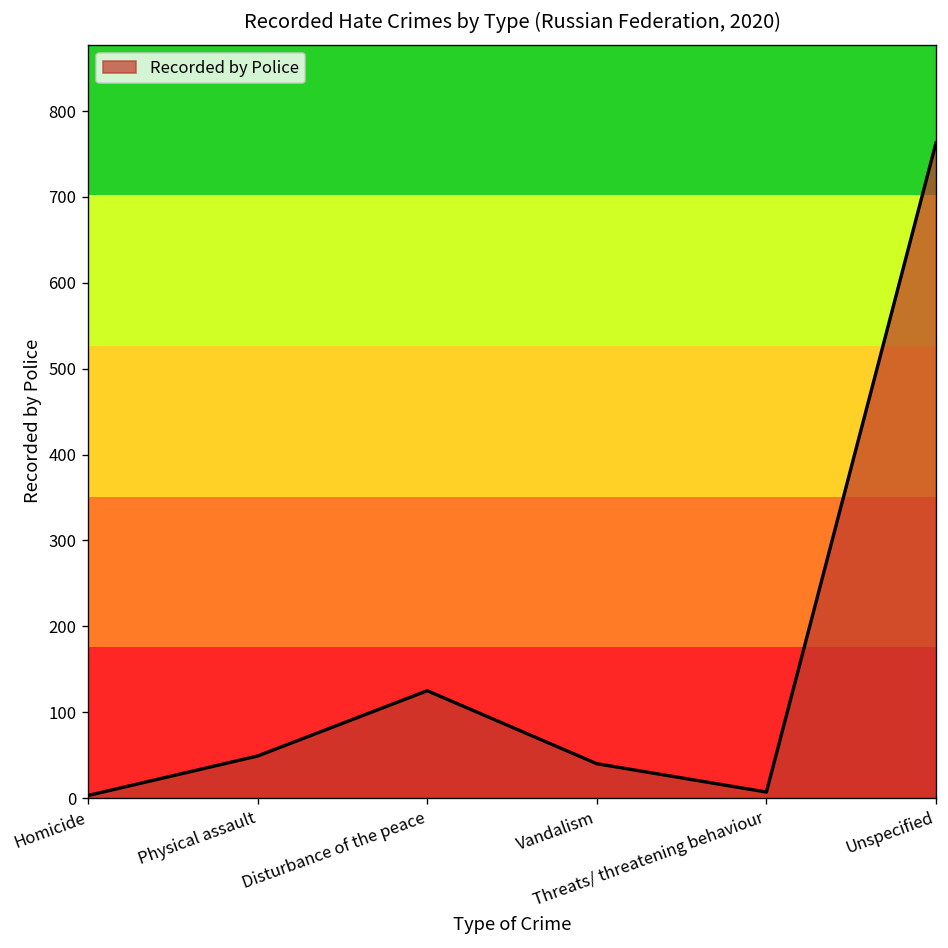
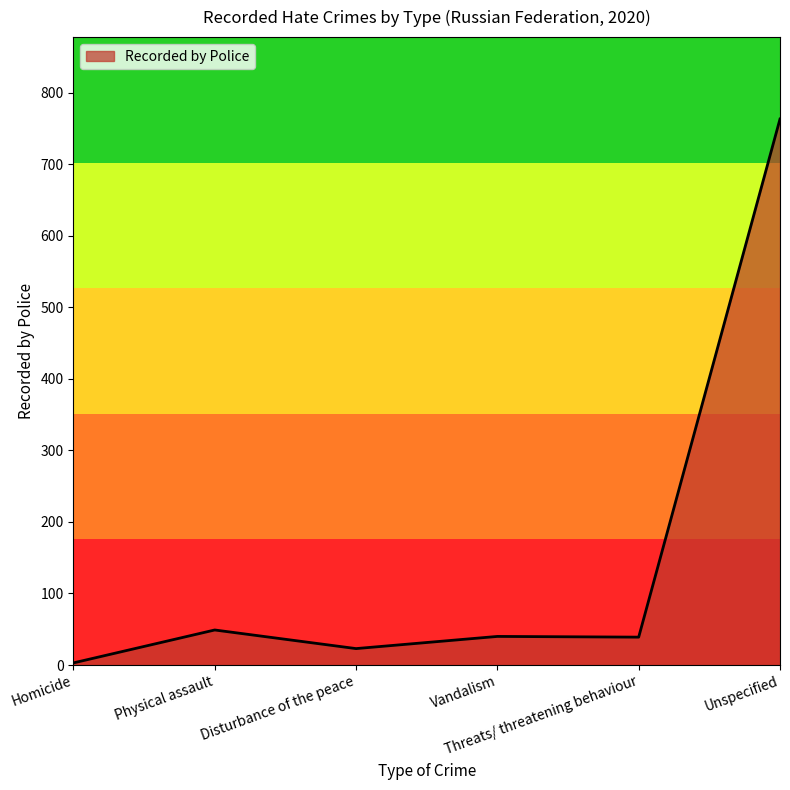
  {
    "Homicide": 0,
    "Physical assault": 50,
-   "Disturbance of the peace": 130,
+   "Disturbance of the peace": 20,
    "Vandalism": 40,
-   "Threats/ threatening behaviour": 10,
+   "Threats/ threatening behaviour": 40,
    "Unspecified": 760
  }
